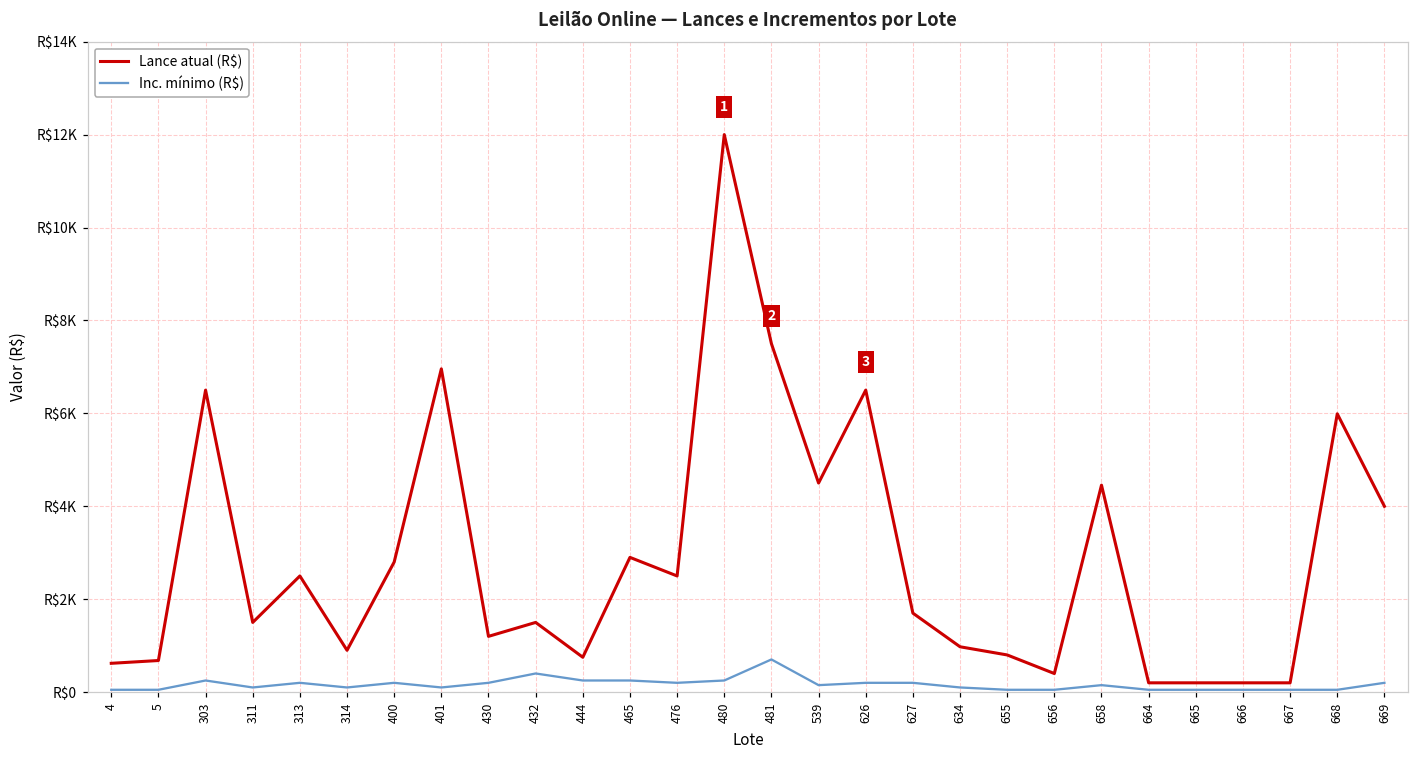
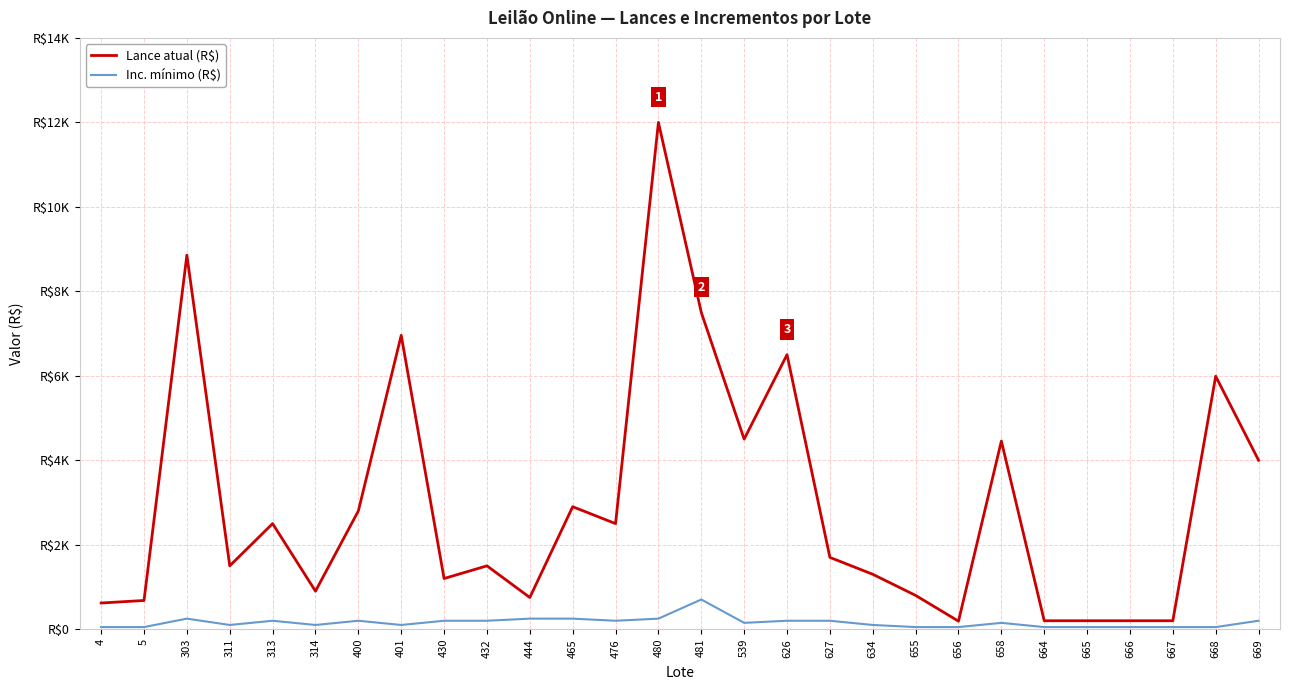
  {
    "Lance atual (R$)": {
      "4": "R$600",
      "5": "R$700",
-     "303": "R$6500",
+     "303": "R$8900",
      "311": "R$1500",
      "313": "R$2500",
      "314": "R$900",
      "400": "R$2800",
      "401": "R$7000",
      "430": "R$1200",
      "432": "R$1500",
      "444": "R$800",
      "465": "R$2900",
      "476": "R$2500",
      "539": "R$4500",
      "627": "R$1700",
-     "634": "R$1000",
+     "634": "R$1300",
      "655": "R$800",
-     "656": "R$400",
+     "656": "R$200",
      "658": "R$4500",
      "664": "R$200",
      "665": "R$200",
      "666": "R$200",
      "667": "R$200",
      "668": "R$6000",
      "669": "R$4000"
    },
    "Inc. mínimo (R$)": {
      "4": "R$100",
      "5": "R$100",
      "303": "R$300",
      "311": "R$100",
      "313": "R$200",
      "314": "R$100",
      "400": "R$200",
      "401": "R$100",
      "430": "R$200",
-     "432": "R$400",
+     "432": "R$200",
      "444": "R$300",
      "465": "R$300",
      "476": "R$200",
      "480": "R$300",
      "481": "R$700",
      "539": "R$200",
      "626": "R$200",
      "627": "R$200",
      "634": "R$100",
      "655": "R$100",
      "656": "R$100",
      "658": "R$200",
      "664": "R$100",
      "665": "R$100",
      "666": "R$100",
      "667": "R$100",
      "668": "R$100",
      "669": "R$200"
    }
  }
